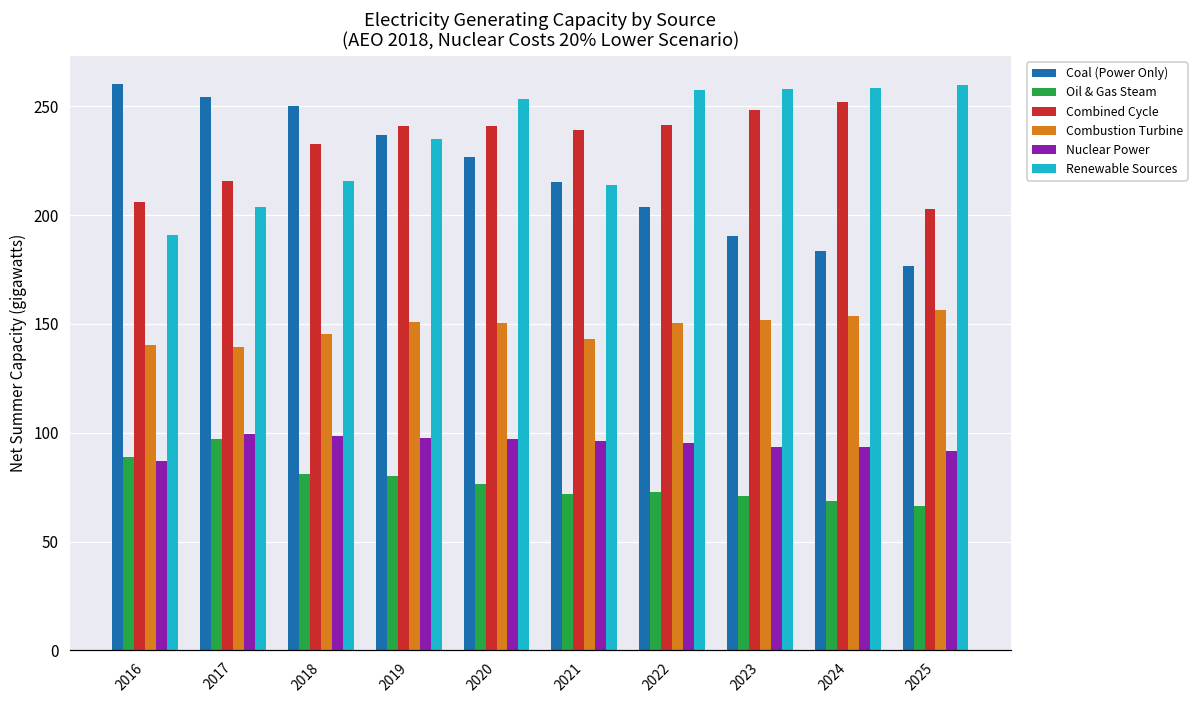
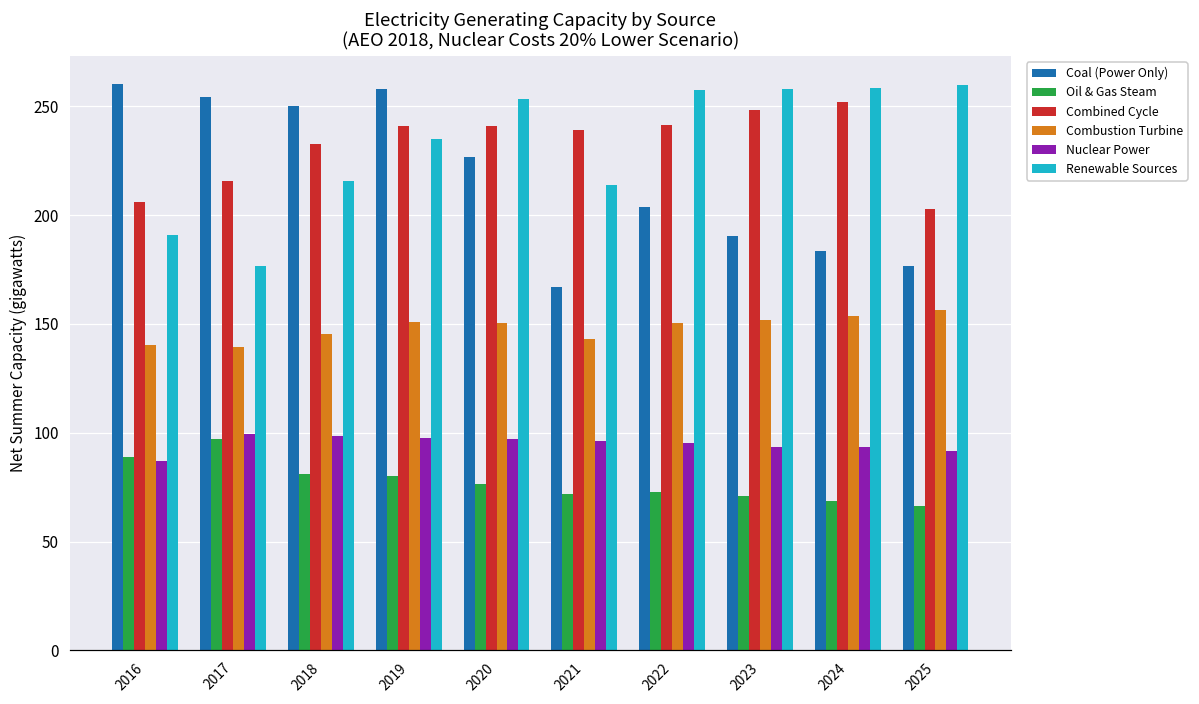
  {
    "Coal (Power Only)": {
      "2016": 260,
      "2017": 254,
      "2018": 250,
-     "2019": 237,
+     "2019": 258,
      "2020": 226,
-     "2021": 215,
+     "2021": 167,
      "2022": 204,
      "2023": 190,
      "2024": 184,
      "2025": 177
    },
    "Oil & Gas Steam": {
      "2016": 89,
      "2017": 97,
      "2018": 81,
      "2019": 80,
      "2020": 76,
      "2021": 72,
      "2022": 73,
      "2023": 71,
      "2024": 69,
      "2025": 66
    },
    "Combined Cycle": {
      "2016": 206,
      "2017": 216,
      "2018": 233,
      "2019": 241,
      "2020": 241,
      "2021": 239,
      "2022": 241,
      "2023": 248,
      "2024": 252,
      "2025": 203
    },
    "Combustion Turbine": {
      "2016": 140,
      "2017": 140,
      "2018": 146,
      "2019": 151,
      "2020": 151,
      "2021": 143,
      "2022": 150,
      "2023": 152,
      "2024": 154,
      "2025": 157
    },
    "Nuclear Power": {
      "2016": 87,
      "2017": 99,
      "2018": 99,
      "2019": 97,
      "2020": 97,
      "2021": 96,
      "2022": 95,
      "2023": 93,
      "2024": 93,
      "2025": 92
    },
    "Renewable Sources": {
      "2016": 191,
-     "2017": 204,
+     "2017": 177,
      "2018": 216,
      "2019": 235,
      "2020": 253,
      "2021": 214,
      "2022": 258,
      "2023": 258,
      "2024": 258,
      "2025": 260
    }
  }
